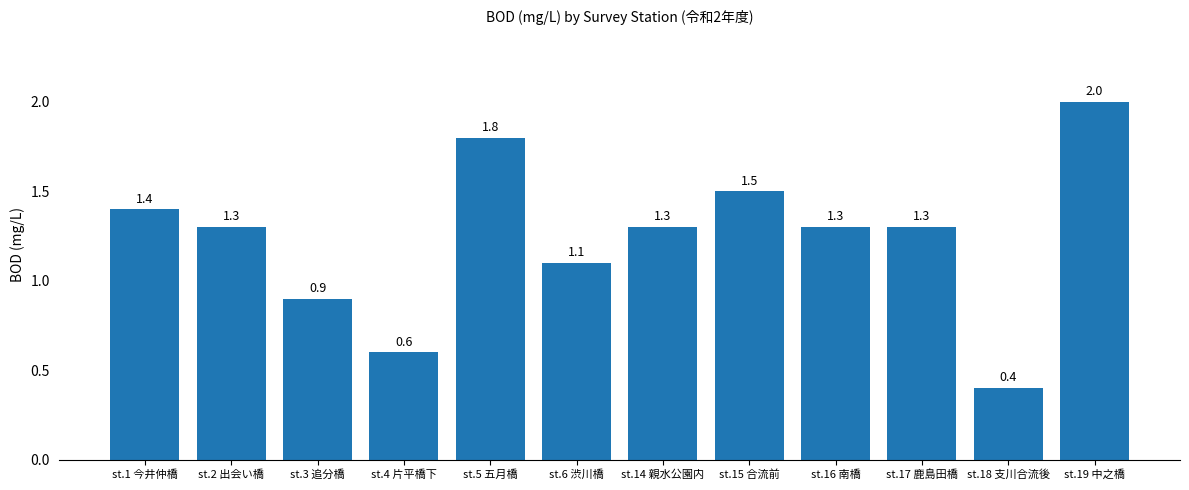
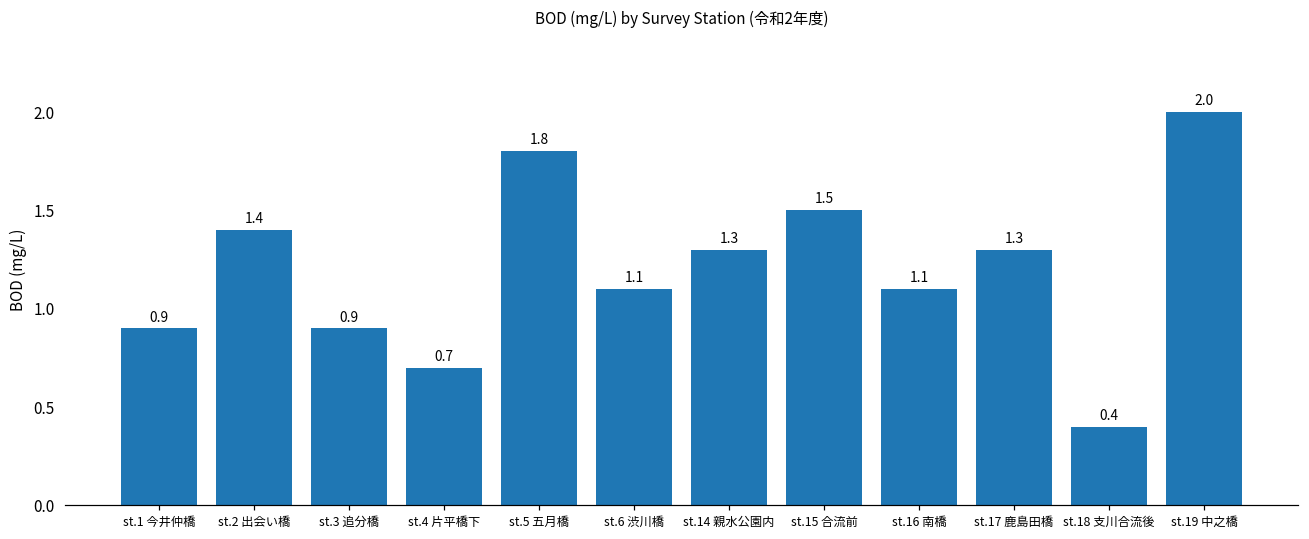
  {
-   "st.1 今井仲橋": 1.4,
-   "st.2 出会い橋": 1.3,
+   "st.1 今井仲橋": 0.9,
+   "st.2 出会い橋": 1.4,
    "st.3 追分橋": 0.9,
-   "st.4 片平橋下": 0.6,
+   "st.4 片平橋下": 0.7,
    "st.5 五月橋": 1.8,
    "st.6 渋川橋": 1.1,
    "st.14 親水公園内": 1.3,
    "st.15 合流前": 1.5,
-   "st.16 南橋": 1.3,
+   "st.16 南橋": 1.1,
    "st.17 鹿島田橋": 1.3,
    "st.18 支川合流後": 0.4,
    "st.19 中之橋": 2.0
  }
